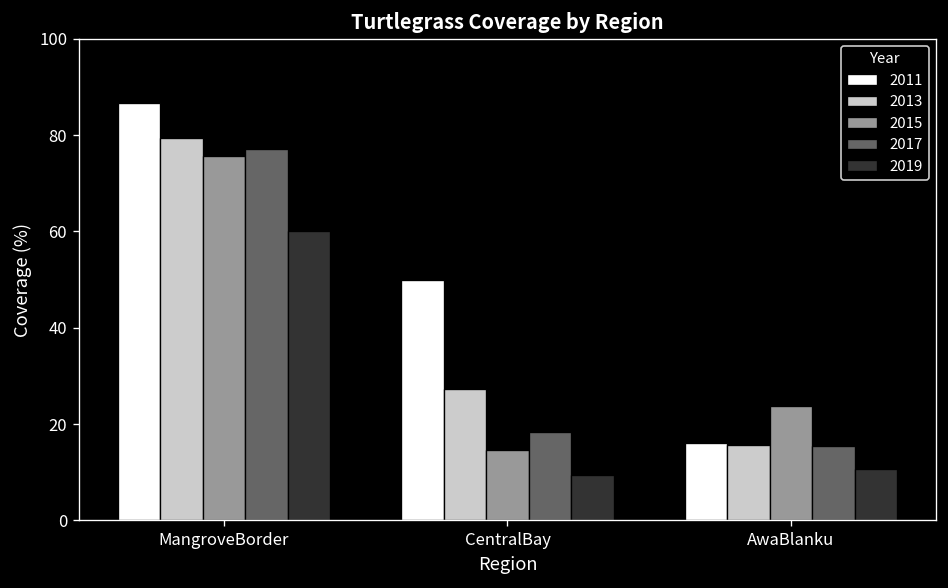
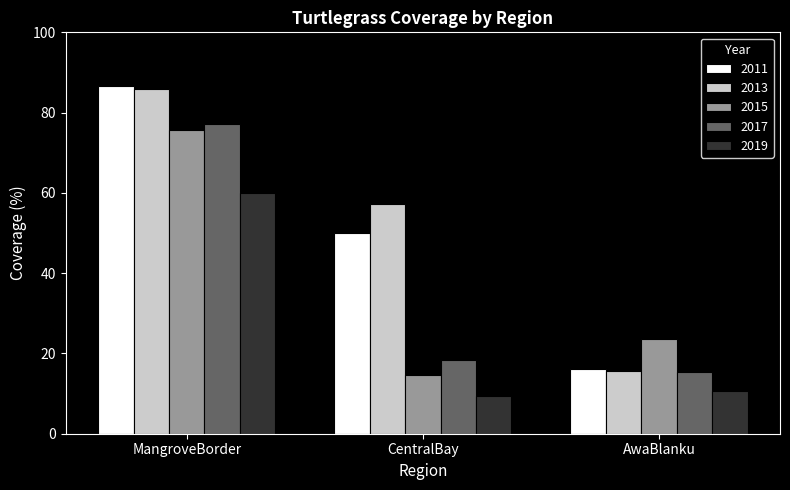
  {
    "2011": {
      "MangroveBorder": 87,
      "CentralBay": 50,
      "AwaBlanku": 16
    },
    "2013": {
-     "MangroveBorder": 80,
-     "CentralBay": 27,
+     "MangroveBorder": 86,
+     "CentralBay": 57,
      "AwaBlanku": 16
    },
    "2015": {
      "MangroveBorder": 76,
      "CentralBay": 15,
      "AwaBlanku": 24
    },
    "2017": {
      "MangroveBorder": 77,
      "CentralBay": 18,
      "AwaBlanku": 15
    },
    "2019": {
      "MangroveBorder": 60,
      "CentralBay": 9,
      "AwaBlanku": 11
    }
  }
